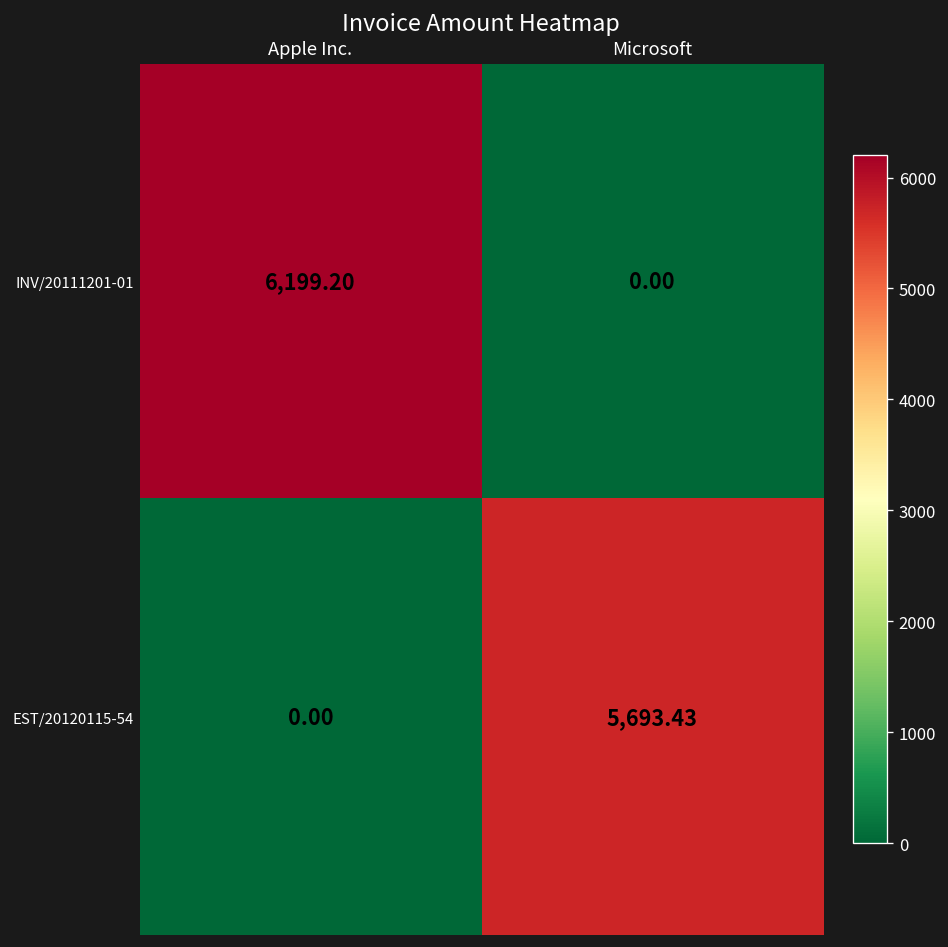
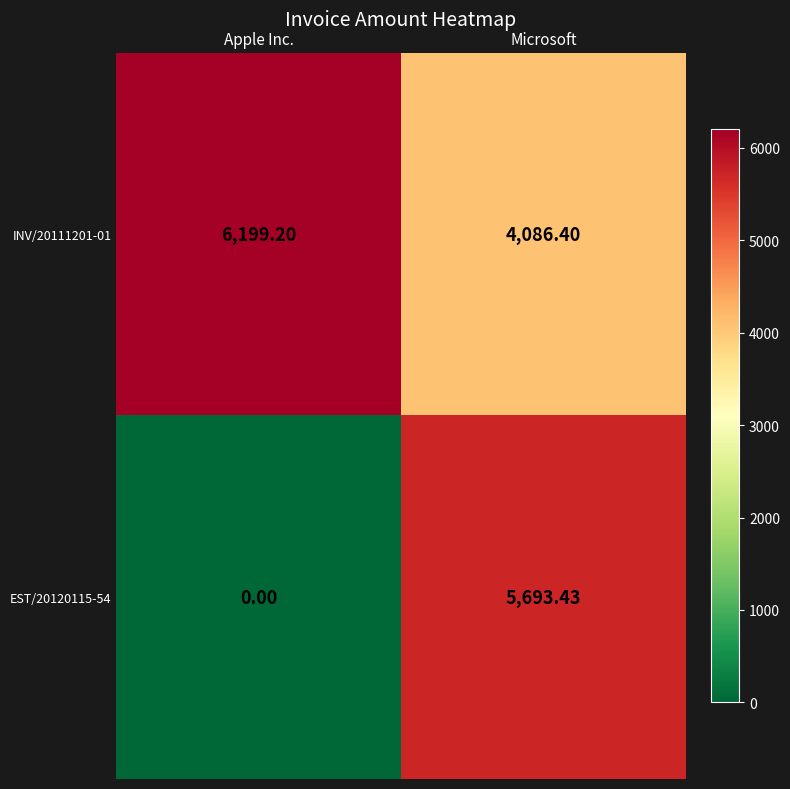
  {
    "INV/20111201-01": {
      "Apple Inc.": "6,199.20",
-     "Microsoft": "0.00"
+     "Microsoft": "4,086.40"
    },
    "EST/20120115-54": {
      "Apple Inc.": "0.00",
      "Microsoft": "5,693.43"
    }
  }
